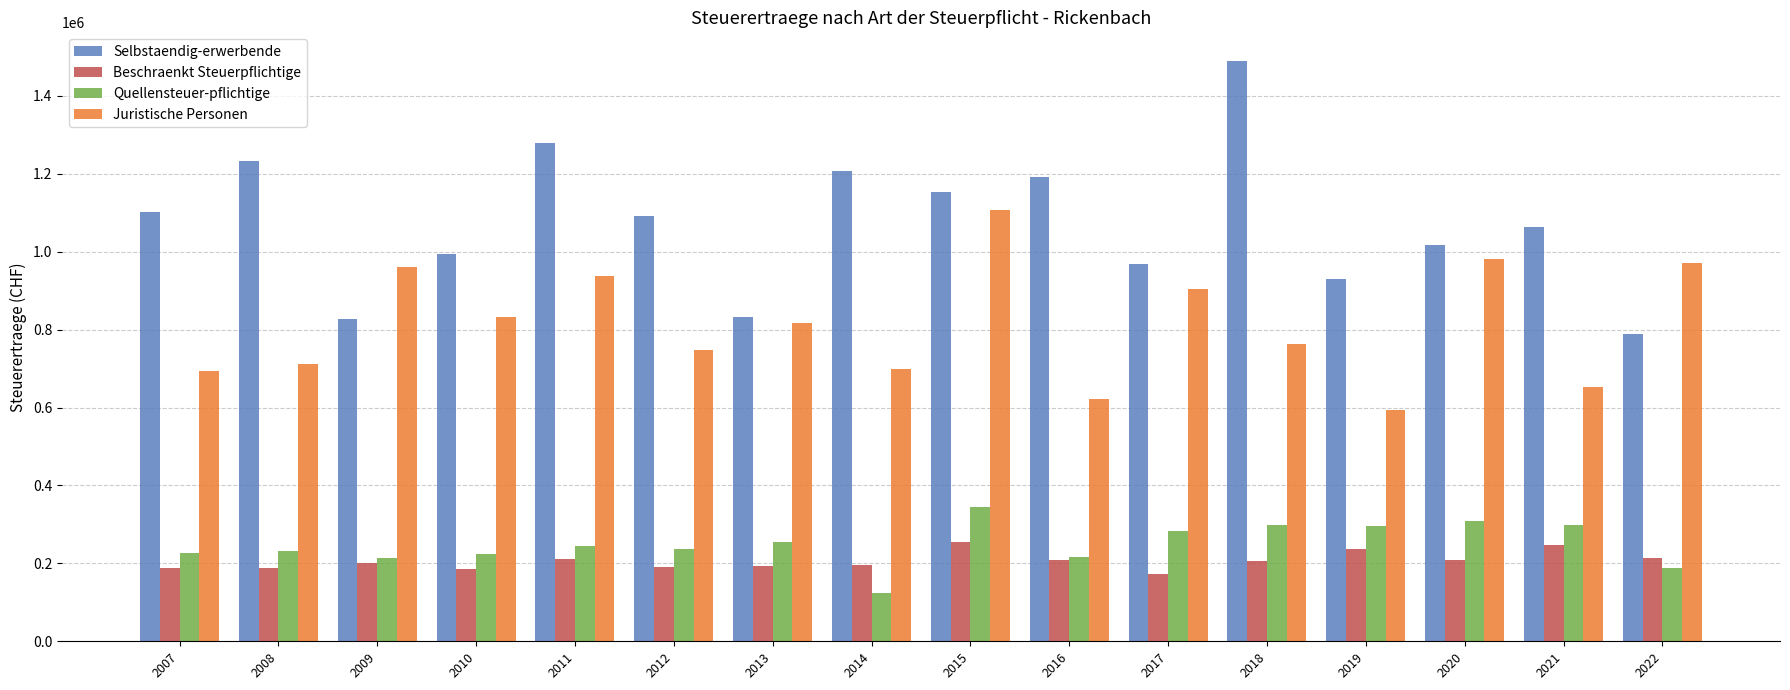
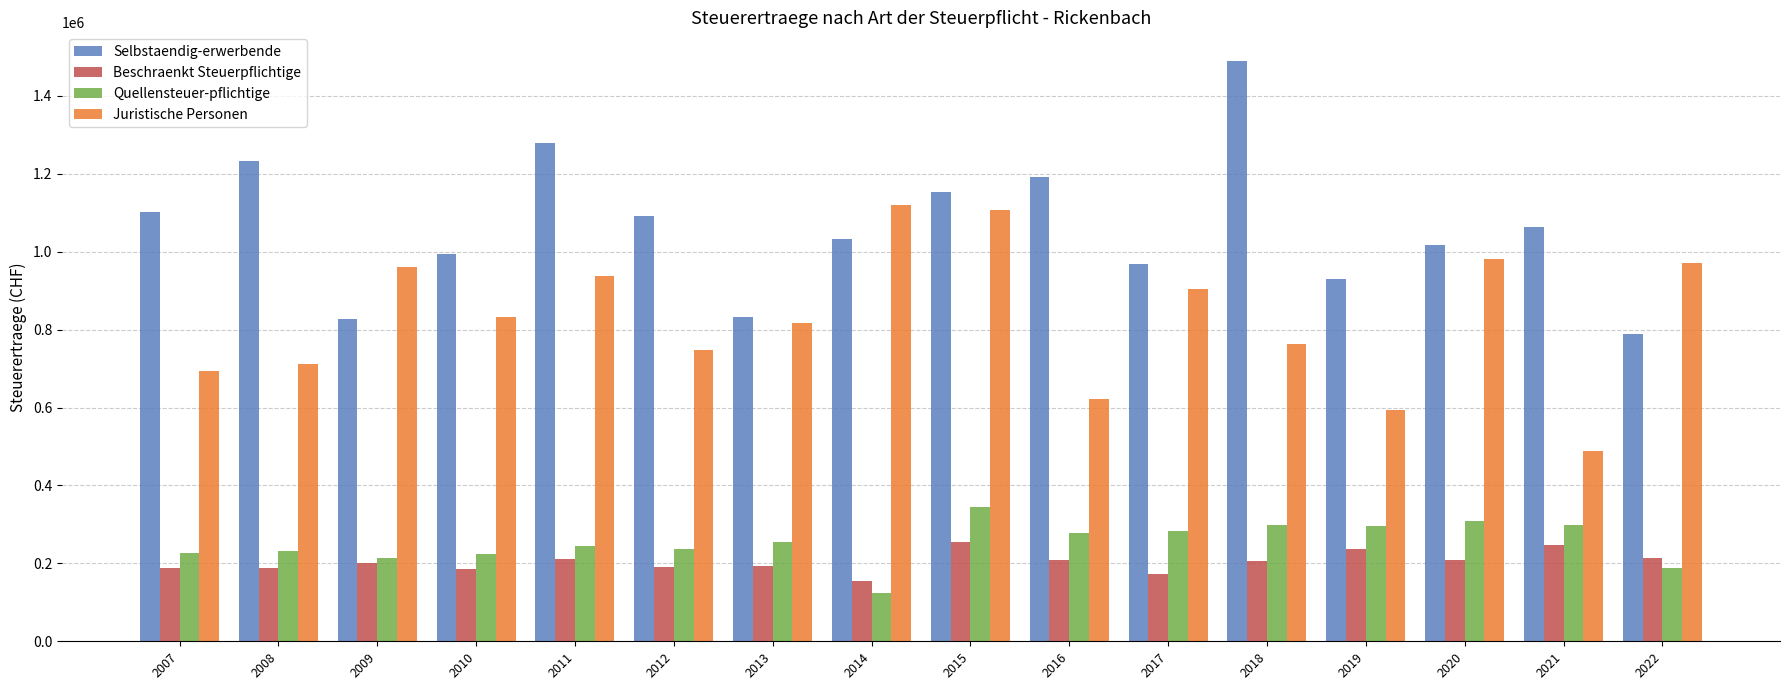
  {
    "Selbstaendig-erwerbende": {
      "2007": 1100000,
      "2008": 1230000,
      "2009": 830000,
      "2010": 990000,
      "2011": 1280000,
      "2012": 1090000,
      "2013": 830000,
-     "2014": 1210000,
+     "2014": 1030000,
      "2015": 1150000,
      "2016": 1190000,
      "2017": 970000,
      "2018": 1490000,
      "2019": 930000,
      "2020": 1020000,
      "2021": 1060000,
      "2022": 790000
    },
    "Beschraenkt Steuerpflichtige": {
      "2007": 190000,
      "2008": 190000,
      "2009": 200000,
      "2010": 180000,
      "2011": 210000,
      "2012": 190000,
      "2013": 190000,
-     "2014": 200000,
+     "2014": 160000,
      "2015": 250000,
      "2016": 210000,
      "2017": 170000,
      "2018": 210000,
      "2019": 240000,
      "2020": 210000,
      "2021": 250000,
      "2022": 210000
    },
    "Quellensteuer-pflichtige": {
      "2007": 230000,
      "2008": 230000,
      "2009": 210000,
      "2010": 220000,
      "2011": 240000,
      "2012": 240000,
      "2013": 250000,
      "2014": 130000,
      "2015": 340000,
-     "2016": 220000,
+     "2016": 280000,
      "2017": 280000,
      "2018": 300000,
      "2019": 300000,
      "2020": 310000,
      "2021": 300000,
      "2022": 190000
    },
    "Juristische Personen": {
      "2007": 690000,
      "2008": 710000,
      "2009": 960000,
      "2010": 830000,
      "2011": 940000,
      "2012": 750000,
      "2013": 820000,
-     "2014": 700000,
+     "2014": 1120000,
      "2015": 1110000,
      "2016": 620000,
      "2017": 900000,
      "2018": 760000,
      "2019": 590000,
      "2020": 980000,
-     "2021": 650000,
+     "2021": 490000,
      "2022": 970000
    }
  }
